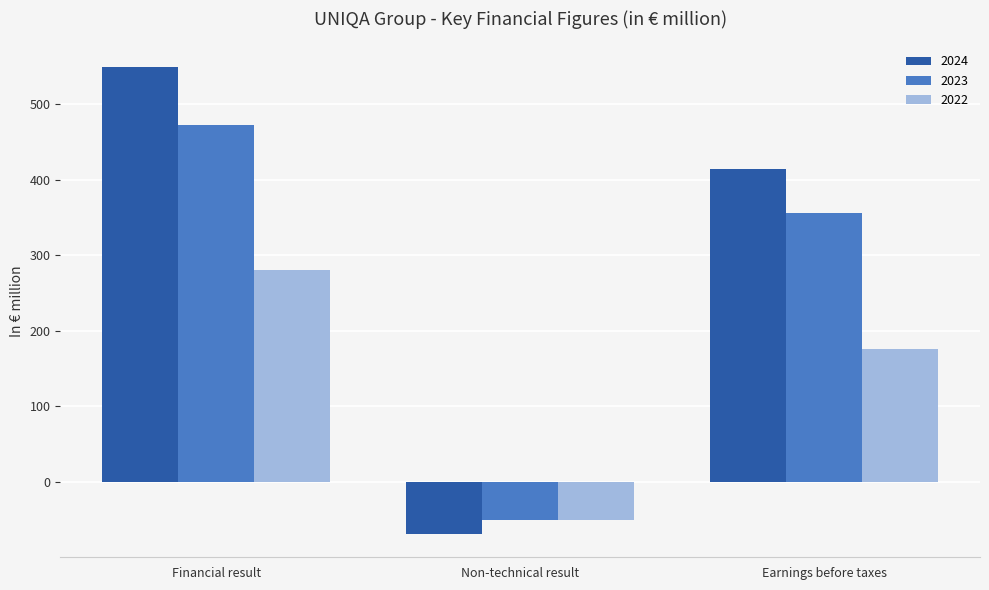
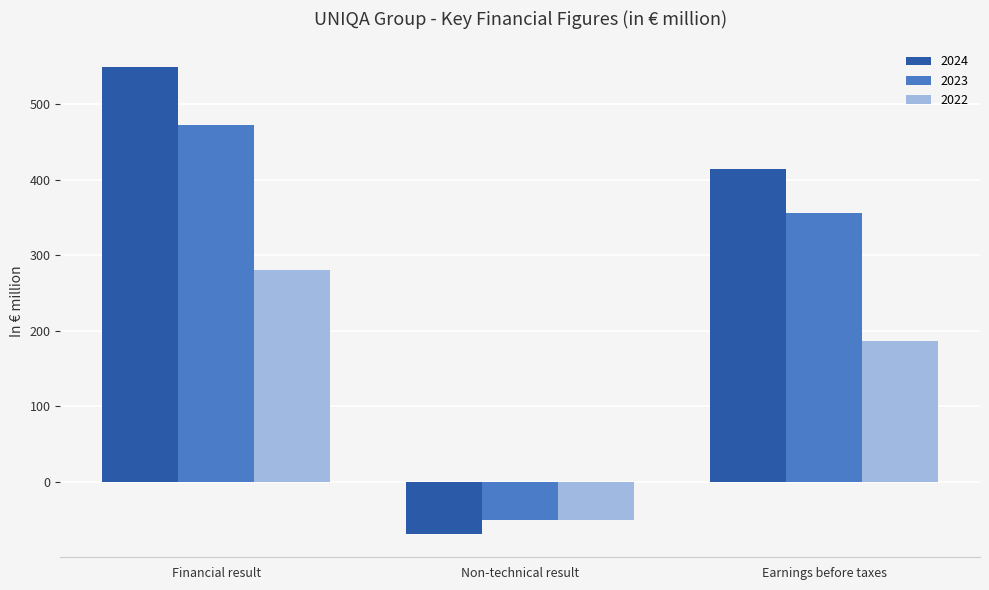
  {
    "2022": {
      "Financial result": 280,
      "Non-technical result": -50,
-     "Earnings before taxes": 180
+     "Earnings before taxes": 190
    }
  }
